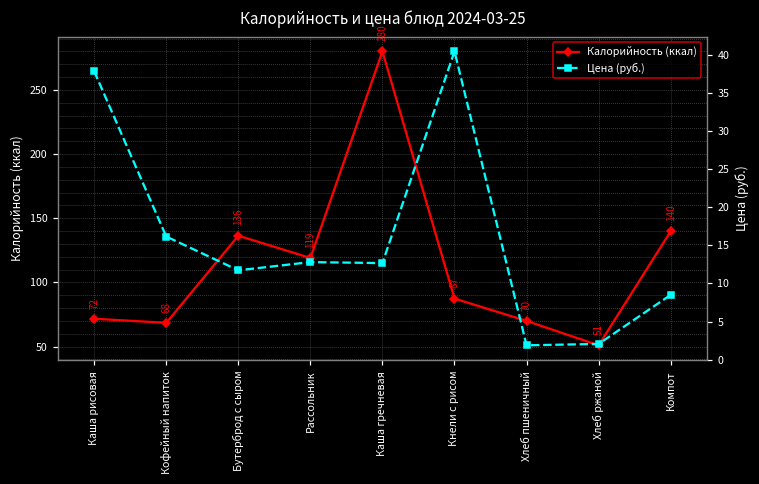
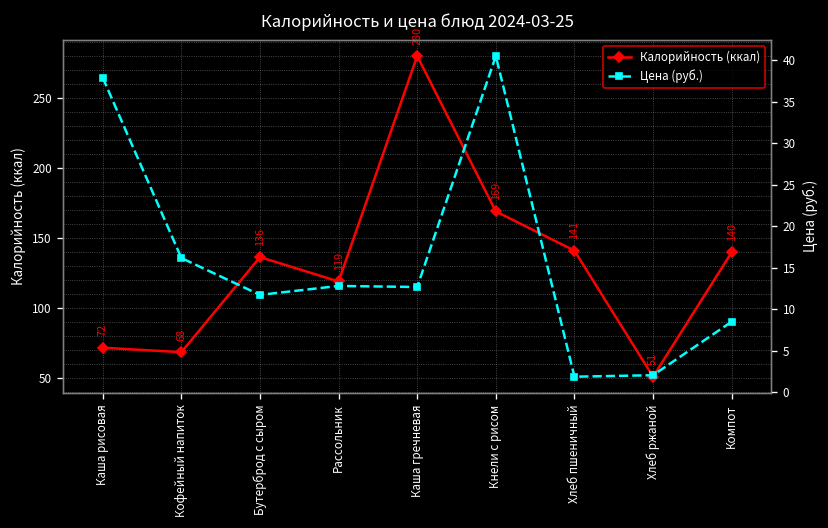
  {
    "Калорийность (ккал)": {
      "Каша рисовая": 72,
      "Кофейный напиток": 68,
      "Бутерброд с сыром": 136,
      "Рассольник": 119,
      "Каша гречневая": 280,
-     "Кнели с рисом": 87,
-     "Хлеб пшеничный": 70,
+     "Кнели с рисом": 169,
+     "Хлеб пшеничный": 141,
      "Хлеб ржаной": 51,
      "Компот": 140
    }
  }
